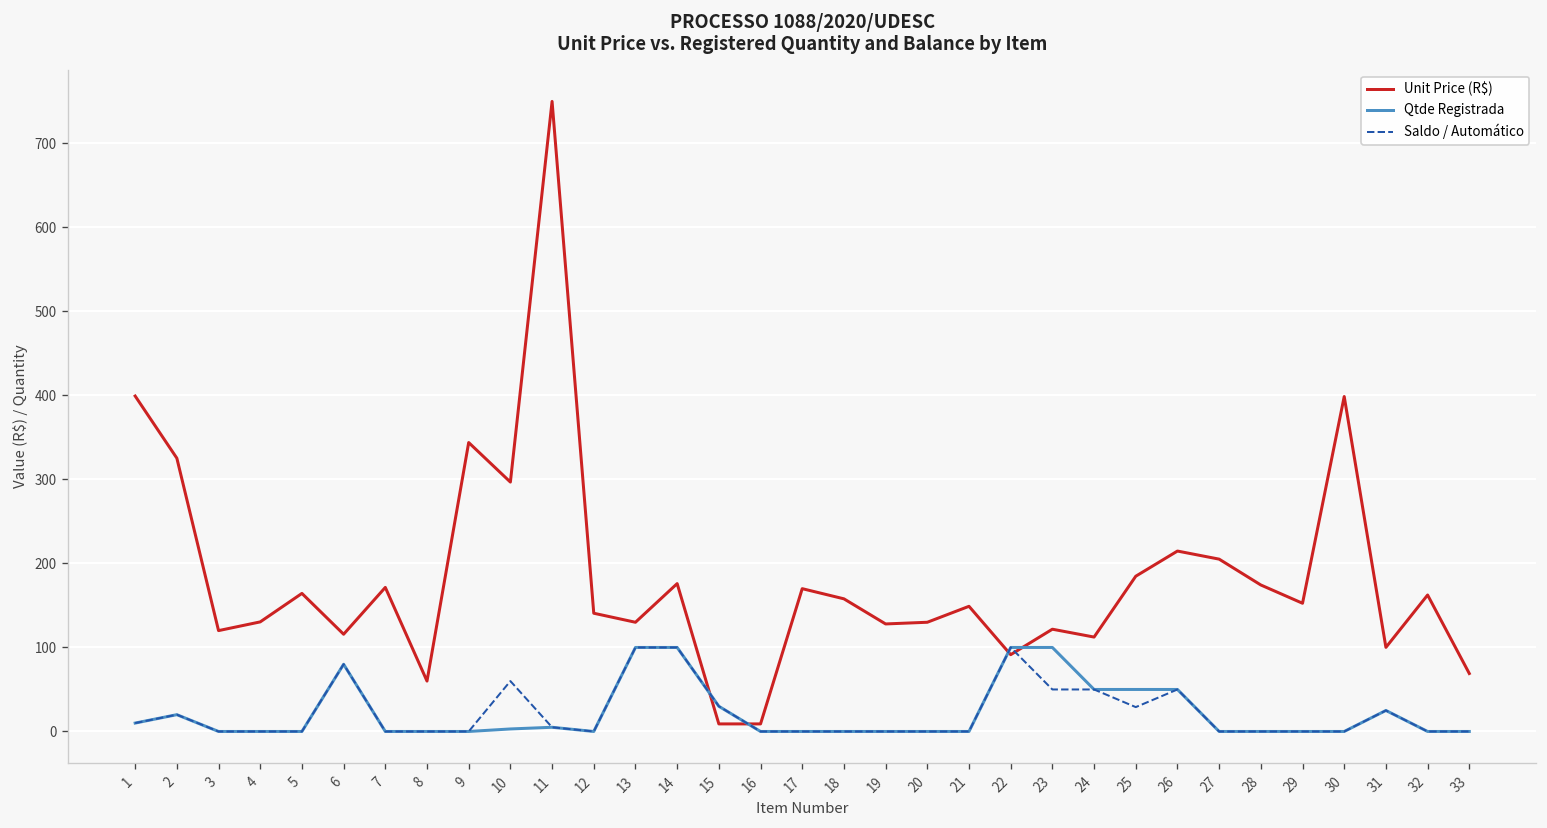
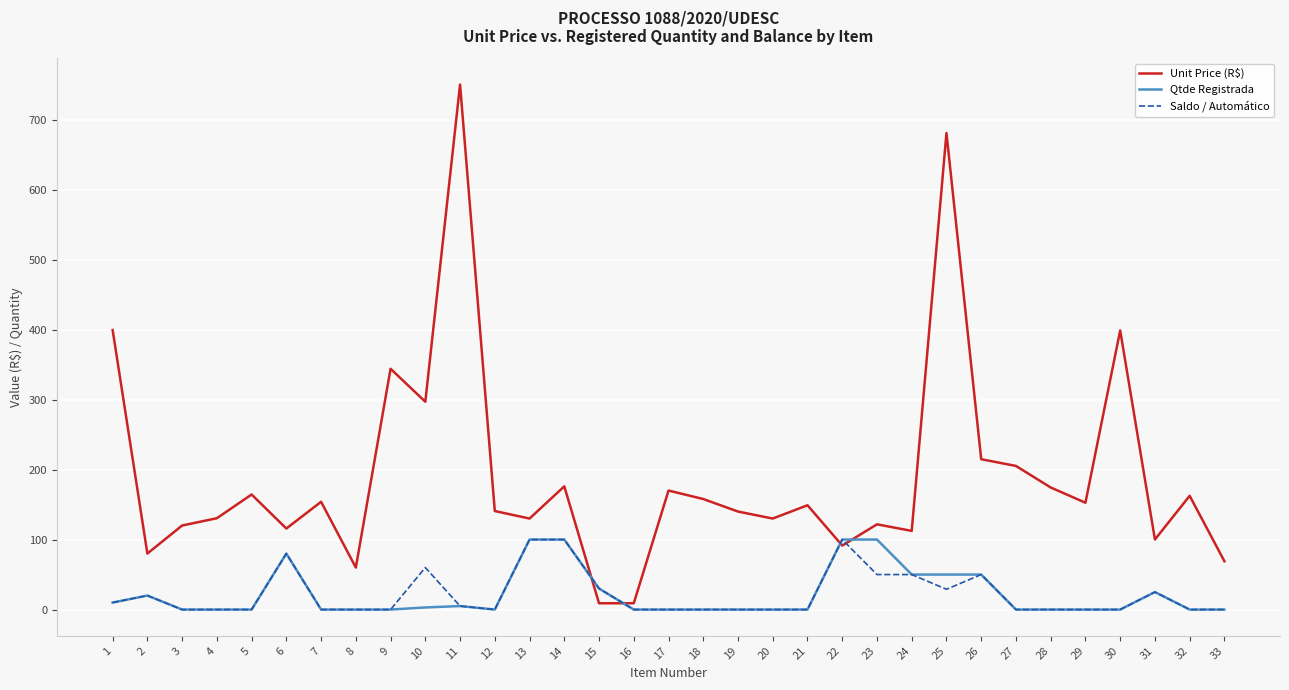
  {
    "Unit Price (R$)": {
      "1": 400,
-     "2": 330,
+     "2": 80,
      "3": 120,
      "4": 130,
      "5": 160,
      "6": 120,
-     "7": 170,
+     "7": 150,
      "8": 60,
      "9": 340,
      "10": 300,
      "11": 750,
      "12": 140,
      "13": 130,
      "14": 180,
      "15": 10,
      "16": 10,
      "17": 170,
      "18": 160,
-     "19": 130,
+     "19": 140,
      "20": 130,
      "21": 150,
      "22": 90,
      "23": 120,
      "24": 110,
-     "25": 180,
+     "25": 680,
      "26": 210,
      "27": 210,
      "28": 170,
      "29": 150,
      "30": 400,
      "31": 100,
      "32": 160,
      "33": 70
    },
    "Qtde Registrada": {
      "10": 0,
      "23": 100,
      "25": 50
    },
    "Saldo / Automático": {
      "10": 60,
      "23": 50,
      "25": 30
    }
  }
